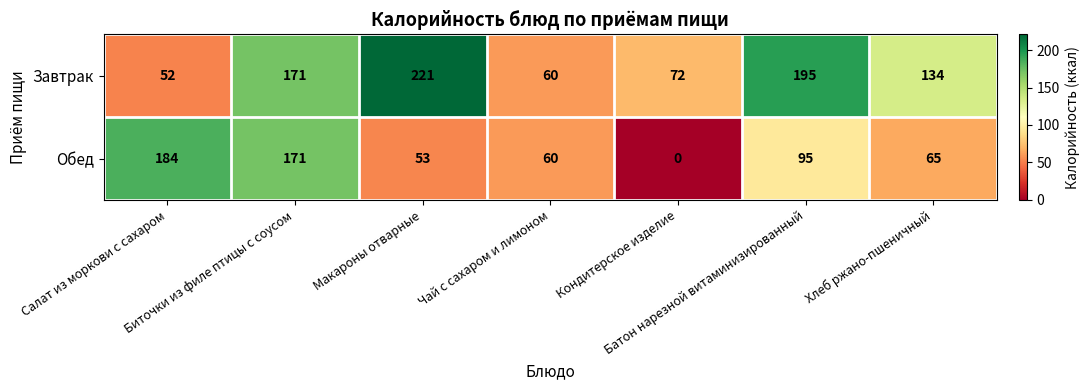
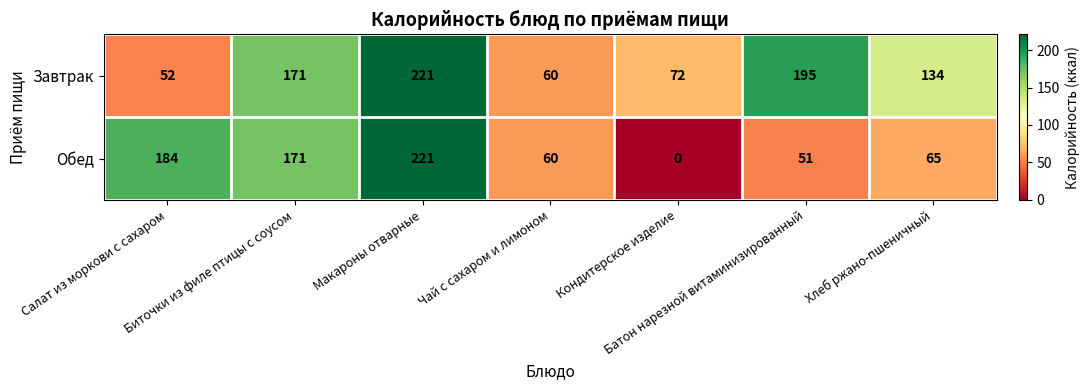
  {
    "Завтрак": {
      "Салат из моркови с сахаром": 52,
      "Биточки из филе птицы с соусом": 171,
      "Макароны отварные": 221,
      "Чай с сахаром и лимоном": 60,
      "Кондитерское изделие": 72,
      "Батон нарезной витаминизированный": 195,
      "Хлеб ржано-пшеничный": 134
    },
    "Обед": {
      "Салат из моркови с сахаром": 184,
      "Биточки из филе птицы с соусом": 171,
-     "Макароны отварные": 53,
+     "Макароны отварные": 221,
      "Чай с сахаром и лимоном": 60,
      "Кондитерское изделие": 0,
-     "Батон нарезной витаминизированный": 95,
+     "Батон нарезной витаминизированный": 51,
      "Хлеб ржано-пшеничный": 65
    }
  }
